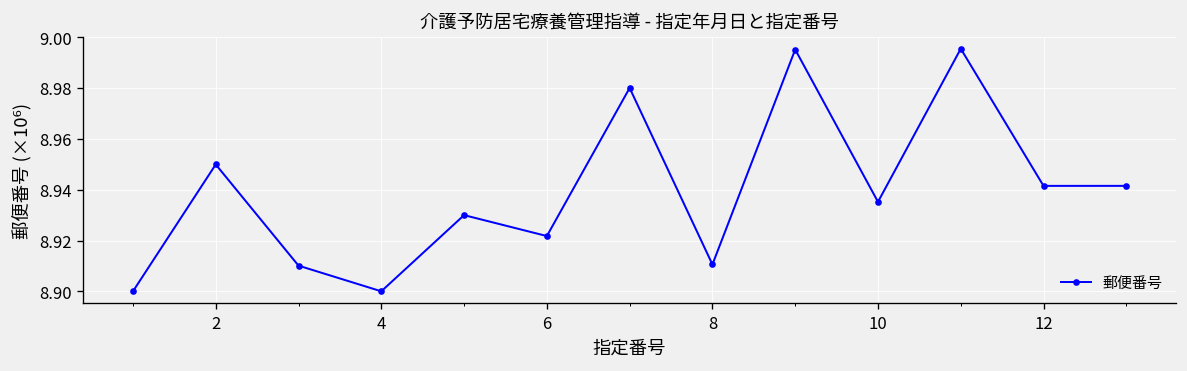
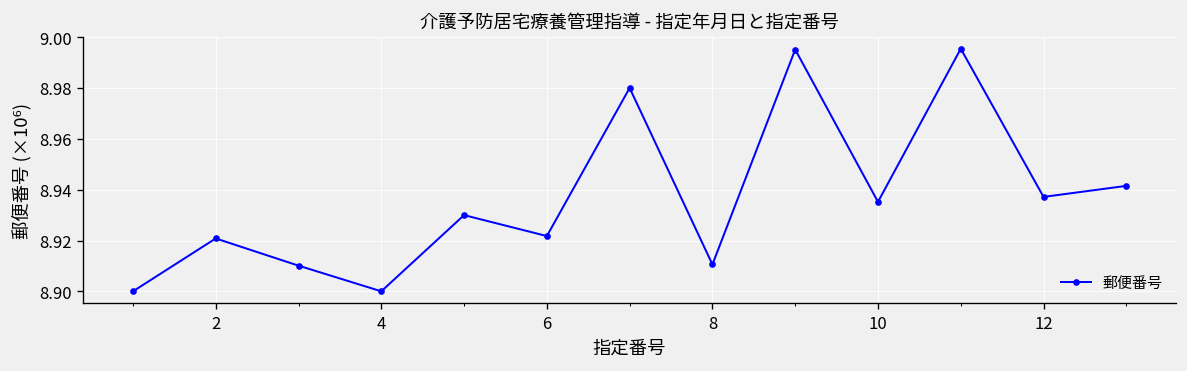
  {
-   "2": 8.950,
+   "2": 8.921,
    "4": 8.900,
    "6": 8.922,
    "8": 8.911,
    "10": 8.935,
-   "12": 8.942
+   "12": 8.937
  }
